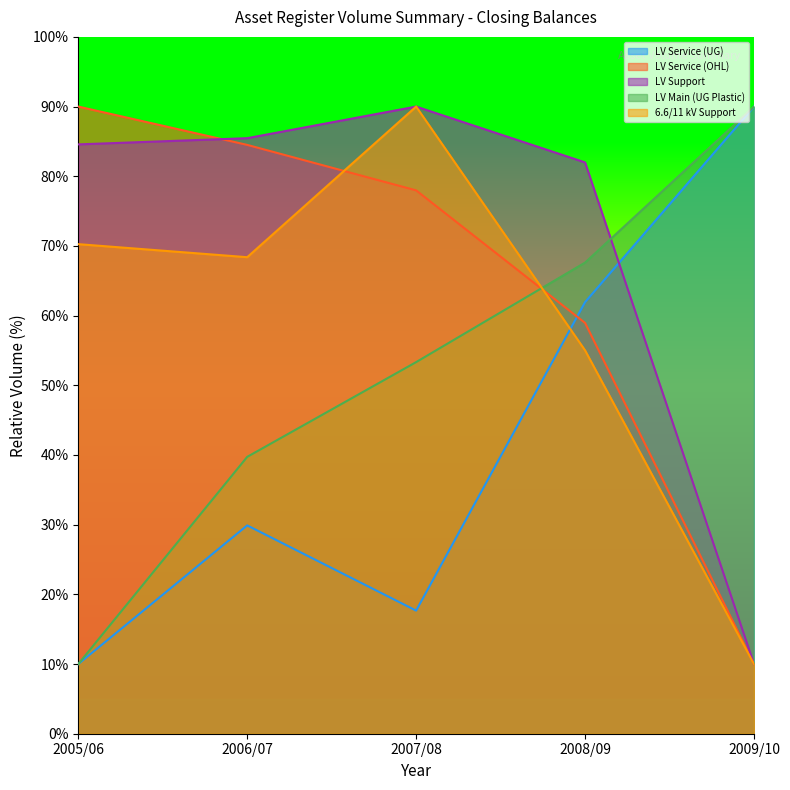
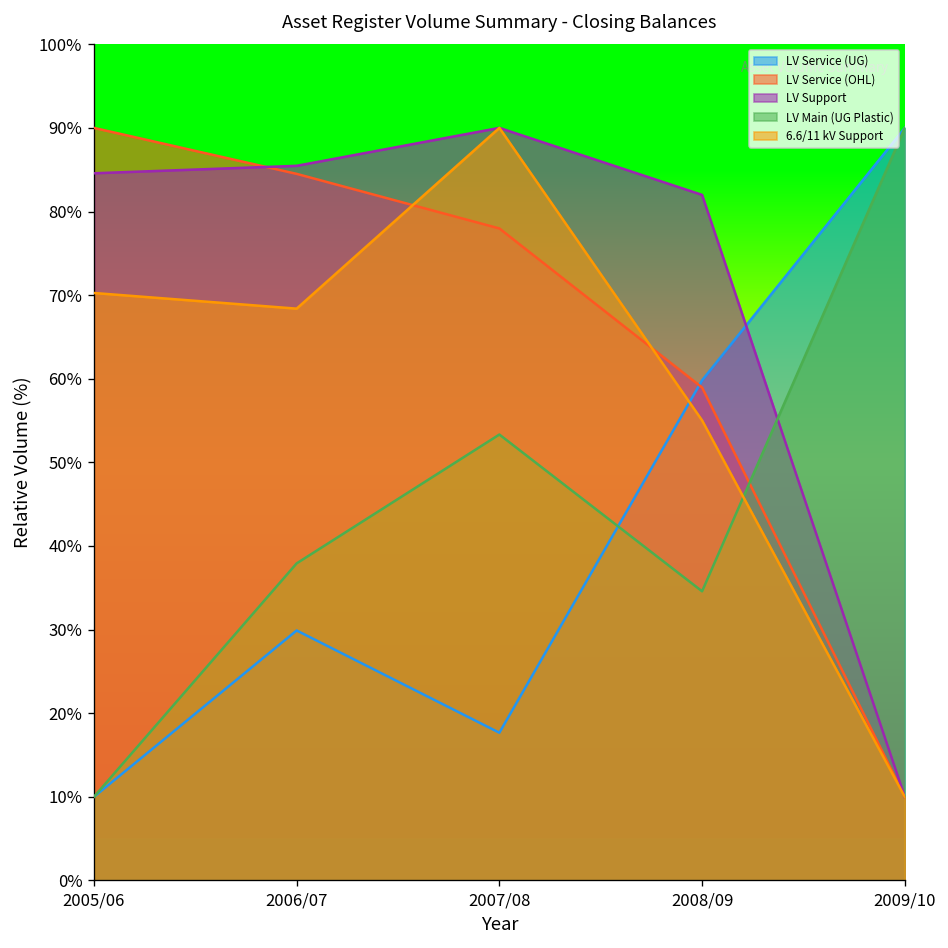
  {
    "LV Service (UG)": {
      "2006/07": "30%",
      "2007/08": "18%",
-     "2008/09": "62%"
+     "2008/09": "60%"
    },
    "LV Support": {
      "2005/06": "85%",
      "2006/07": "85%",
      "2008/09": "82%"
    },
    "LV Main (UG Plastic)": {
-     "2006/07": "40%",
+     "2006/07": "38%",
      "2007/08": "53%",
-     "2008/09": "68%"
+     "2008/09": "35%"
    }
  }
